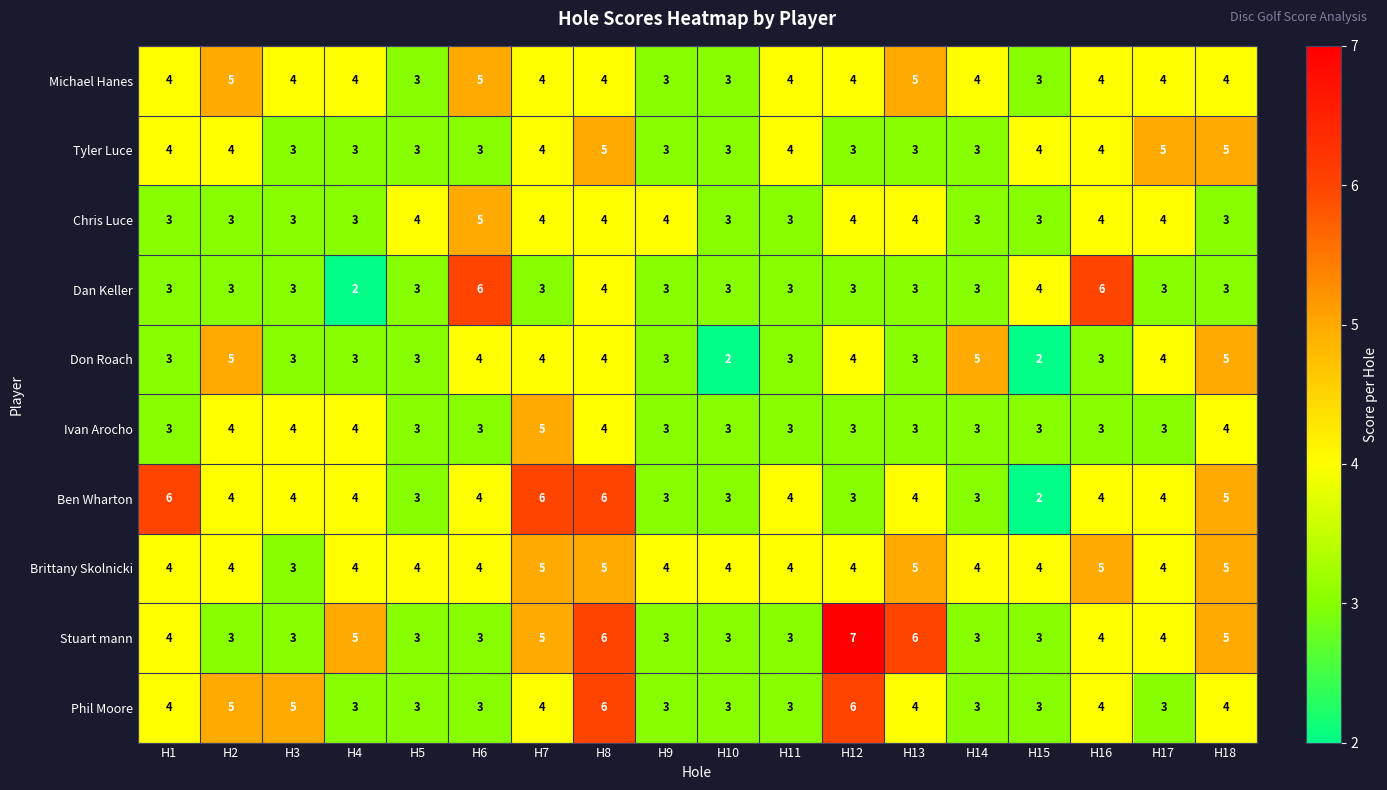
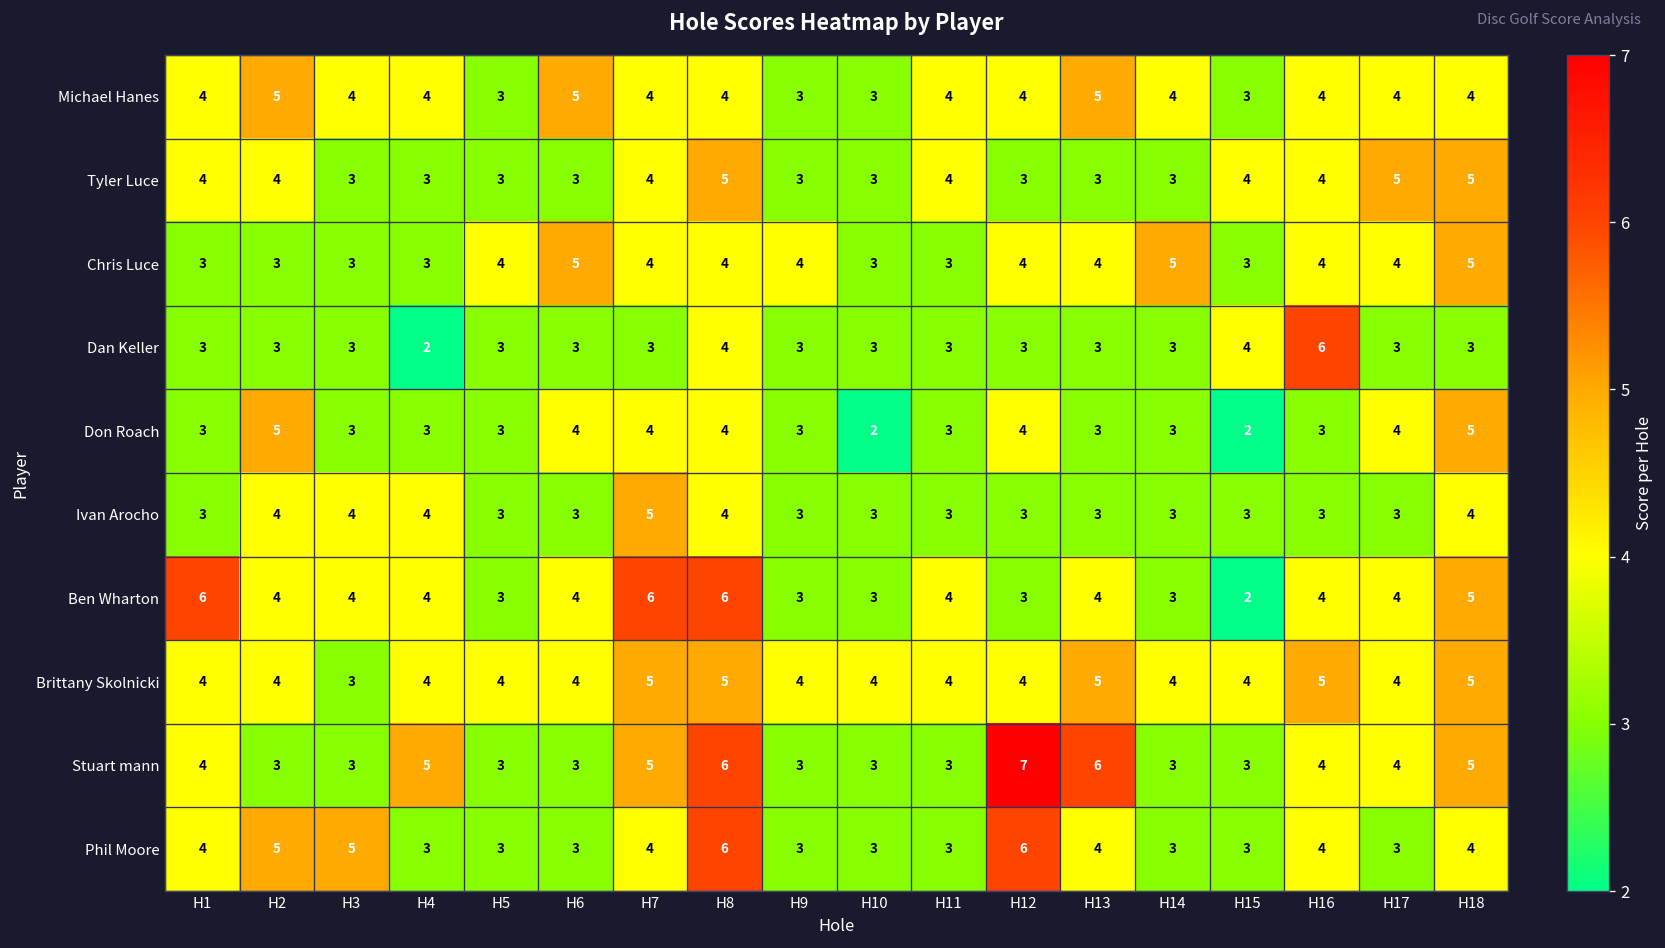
  {
    "Michael Hanes": {
      "H1": 4,
      "H2": 5,
      "H3": 4,
      "H4": 4,
      "H5": 3,
      "H6": 5,
      "H7": 4,
      "H8": 4,
      "H9": 3,
      "H10": 3,
      "H11": 4,
      "H12": 4,
      "H13": 5,
      "H14": 4,
      "H15": 3,
      "H16": 4,
      "H17": 4,
      "H18": 4
    },
    "Tyler Luce": {
      "H1": 4,
      "H2": 4,
      "H3": 3,
      "H4": 3,
      "H5": 3,
      "H6": 3,
      "H7": 4,
      "H8": 5,
      "H9": 3,
      "H10": 3,
      "H11": 4,
      "H12": 3,
      "H13": 3,
      "H14": 3,
      "H15": 4,
      "H16": 4,
      "H17": 5,
      "H18": 5
    },
    "Chris Luce": {
      "H1": 3,
      "H2": 3,
      "H3": 3,
      "H4": 3,
      "H5": 4,
      "H6": 5,
      "H7": 4,
      "H8": 4,
      "H9": 4,
      "H10": 3,
      "H11": 3,
      "H12": 4,
      "H13": 4,
-     "H14": 3,
+     "H14": 5,
      "H15": 3,
      "H16": 4,
      "H17": 4,
-     "H18": 3
+     "H18": 5
    },
    "Dan Keller": {
      "H1": 3,
      "H2": 3,
      "H3": 3,
      "H4": 2,
      "H5": 3,
-     "H6": 6,
+     "H6": 3,
      "H7": 3,
      "H8": 4,
      "H9": 3,
      "H10": 3,
      "H11": 3,
      "H12": 3,
      "H13": 3,
      "H14": 3,
      "H15": 4,
      "H16": 6,
      "H17": 3,
      "H18": 3
    },
    "Don Roach": {
      "H1": 3,
      "H2": 5,
      "H3": 3,
      "H4": 3,
      "H5": 3,
      "H6": 4,
      "H7": 4,
      "H8": 4,
      "H9": 3,
      "H10": 2,
      "H11": 3,
      "H12": 4,
      "H13": 3,
-     "H14": 5,
+     "H14": 3,
      "H15": 2,
      "H16": 3,
      "H17": 4,
      "H18": 5
    },
    "Ivan Arocho": {
      "H1": 3,
      "H2": 4,
      "H3": 4,
      "H4": 4,
      "H5": 3,
      "H6": 3,
      "H7": 5,
      "H8": 4,
      "H9": 3,
      "H10": 3,
      "H11": 3,
      "H12": 3,
      "H13": 3,
      "H14": 3,
      "H15": 3,
      "H16": 3,
      "H17": 3,
      "H18": 4
    },
    "Ben Wharton": {
      "H1": 6,
      "H2": 4,
      "H3": 4,
      "H4": 4,
      "H5": 3,
      "H6": 4,
      "H7": 6,
      "H8": 6,
      "H9": 3,
      "H10": 3,
      "H11": 4,
      "H12": 3,
      "H13": 4,
      "H14": 3,
      "H15": 2,
      "H16": 4,
      "H17": 4,
      "H18": 5
    },
    "Brittany Skolnicki": {
      "H1": 4,
      "H2": 4,
      "H3": 3,
      "H4": 4,
      "H5": 4,
      "H6": 4,
      "H7": 5,
      "H8": 5,
      "H9": 4,
      "H10": 4,
      "H11": 4,
      "H12": 4,
      "H13": 5,
      "H14": 4,
      "H15": 4,
      "H16": 5,
      "H17": 4,
      "H18": 5
    },
    "Stuart mann": {
      "H1": 4,
      "H2": 3,
      "H3": 3,
      "H4": 5,
      "H5": 3,
      "H6": 3,
      "H7": 5,
      "H8": 6,
      "H9": 3,
      "H10": 3,
      "H11": 3,
      "H12": 7,
      "H13": 6,
      "H14": 3,
      "H15": 3,
      "H16": 4,
      "H17": 4,
      "H18": 5
    },
    "Phil Moore": {
      "H1": 4,
      "H2": 5,
      "H3": 5,
      "H4": 3,
      "H5": 3,
      "H6": 3,
      "H7": 4,
      "H8": 6,
      "H9": 3,
      "H10": 3,
      "H11": 3,
      "H12": 6,
      "H13": 4,
      "H14": 3,
      "H15": 3,
      "H16": 4,
      "H17": 3,
      "H18": 4
    }
  }
